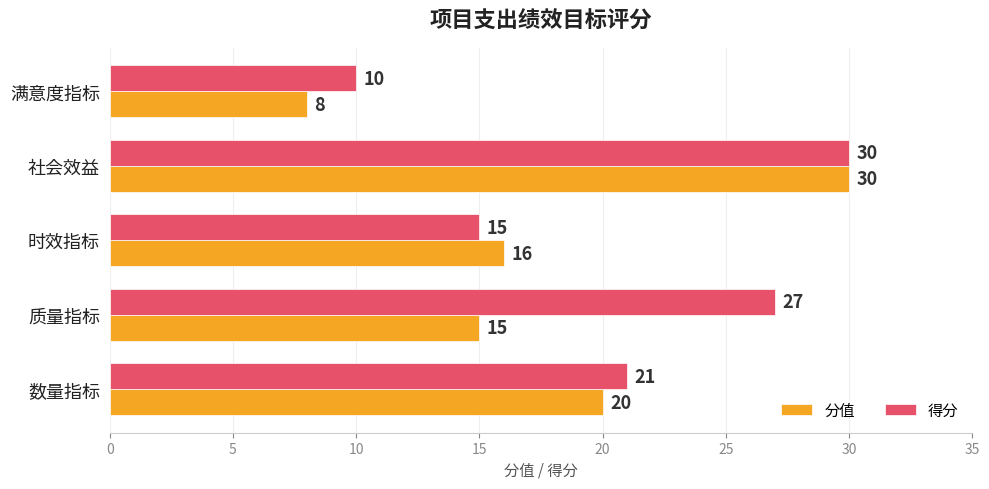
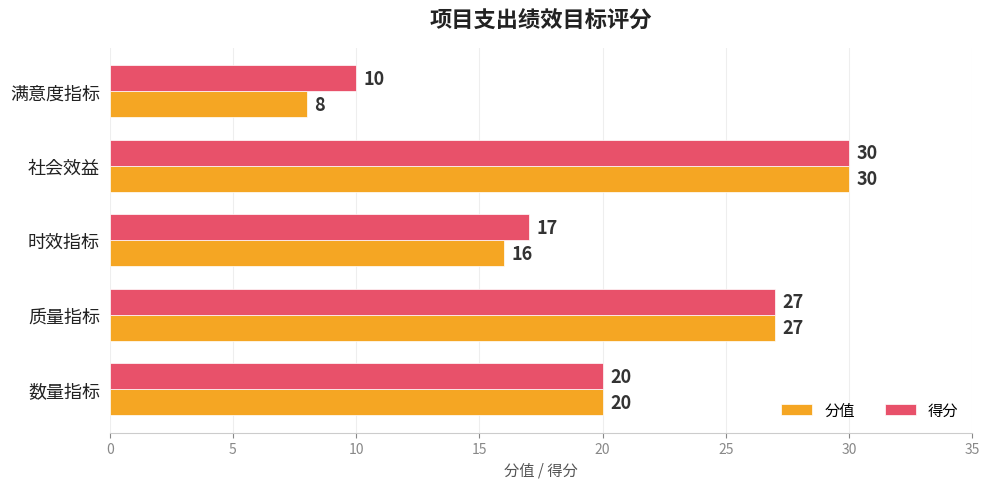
  {
    "分值": {
      "满意度指标": 8,
      "社会效益": 30,
      "时效指标": 16,
-     "质量指标": 15,
+     "质量指标": 27,
      "数量指标": 20
    },
    "得分": {
      "满意度指标": 10,
      "社会效益": 30,
-     "时效指标": 15,
+     "时效指标": 17,
      "质量指标": 27,
-     "数量指标": 21
+     "数量指标": 20
    }
  }
